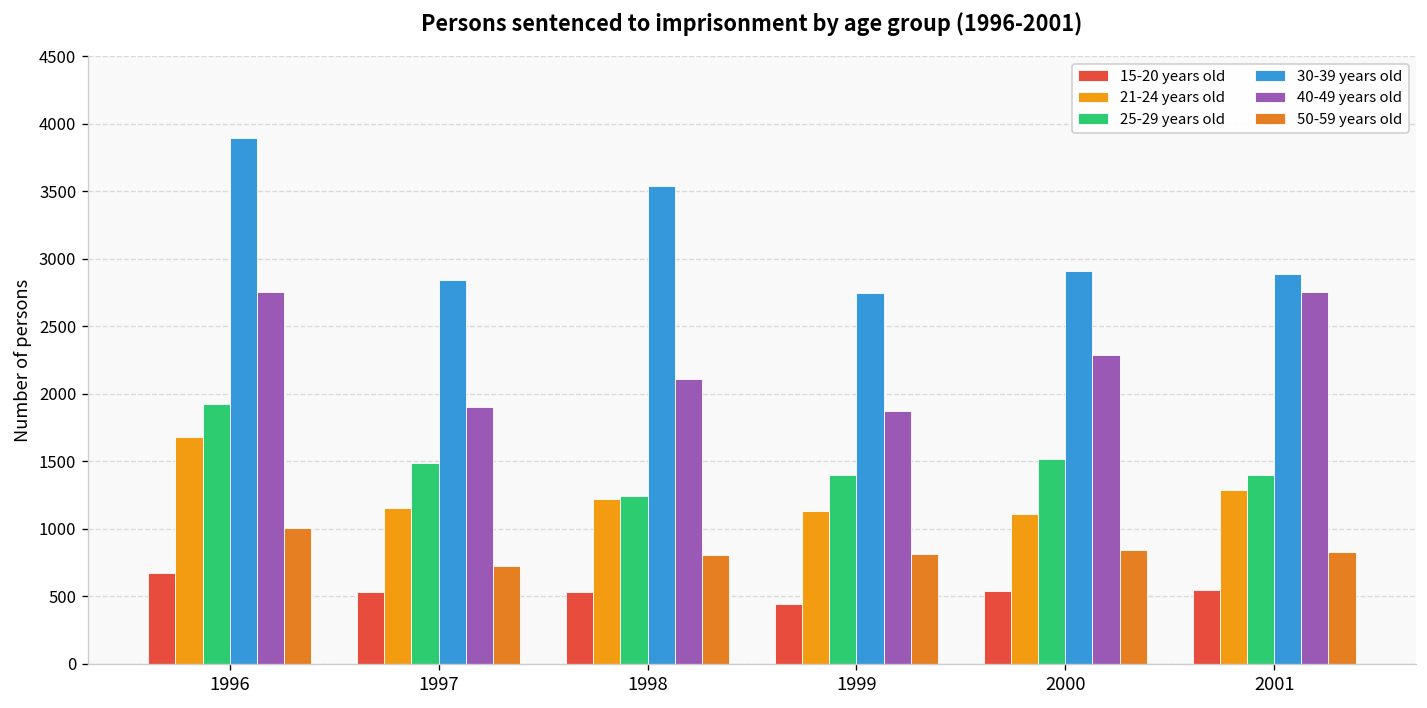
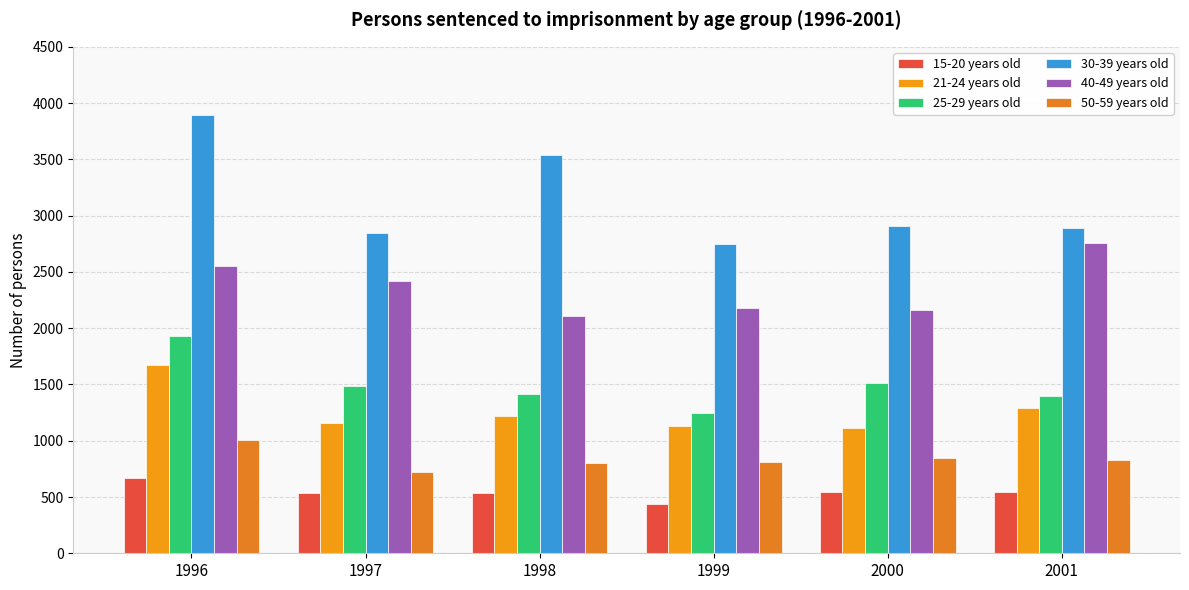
  {
    "25-29 years old": {
      "1996": 1930,
      "1997": 1490,
-     "1998": 1250,
-     "1999": 1400,
+     "1998": 1420,
+     "1999": 1250,
      "2000": 1510,
      "2001": 1400
    },
    "30-39 years old": {
      "1996": 3890,
      "1997": 2840,
      "1998": 3540,
      "1999": 2750,
      "2000": 2910,
      "2001": 2890
    },
    "40-49 years old": {
-     "1996": 2760,
-     "1997": 1900,
+     "1996": 2550,
+     "1997": 2420,
      "1998": 2110,
-     "1999": 1880,
-     "2000": 2290,
+     "1999": 2180,
+     "2000": 2160,
      "2001": 2750
    }
  }
